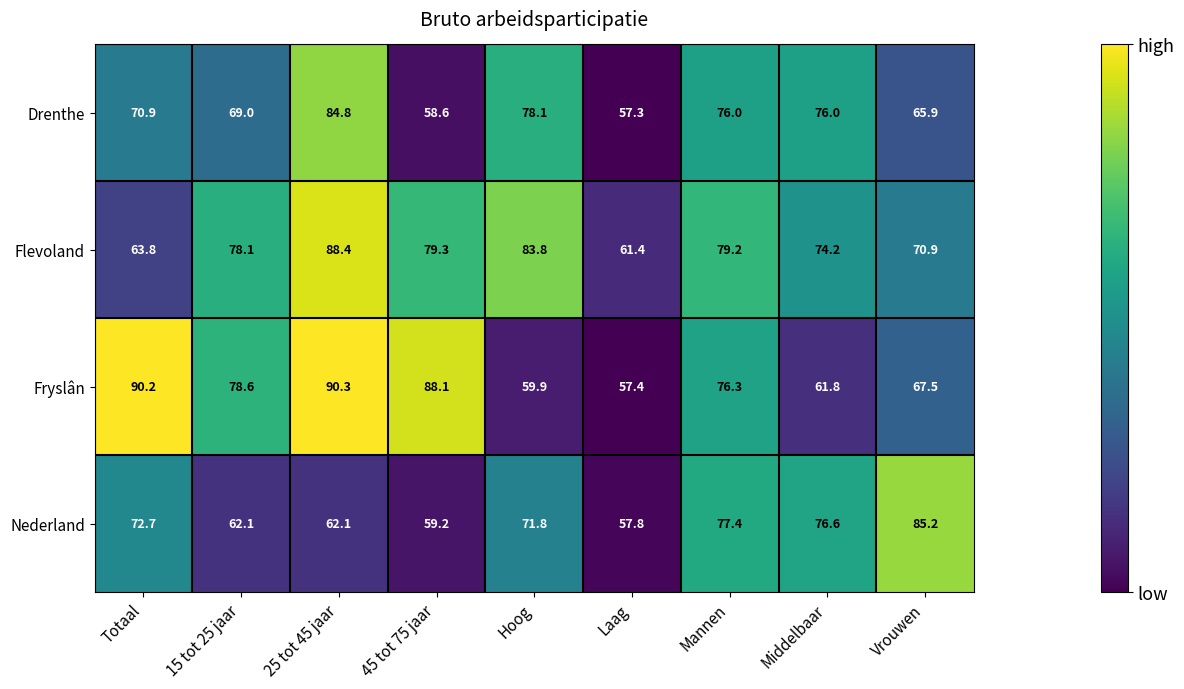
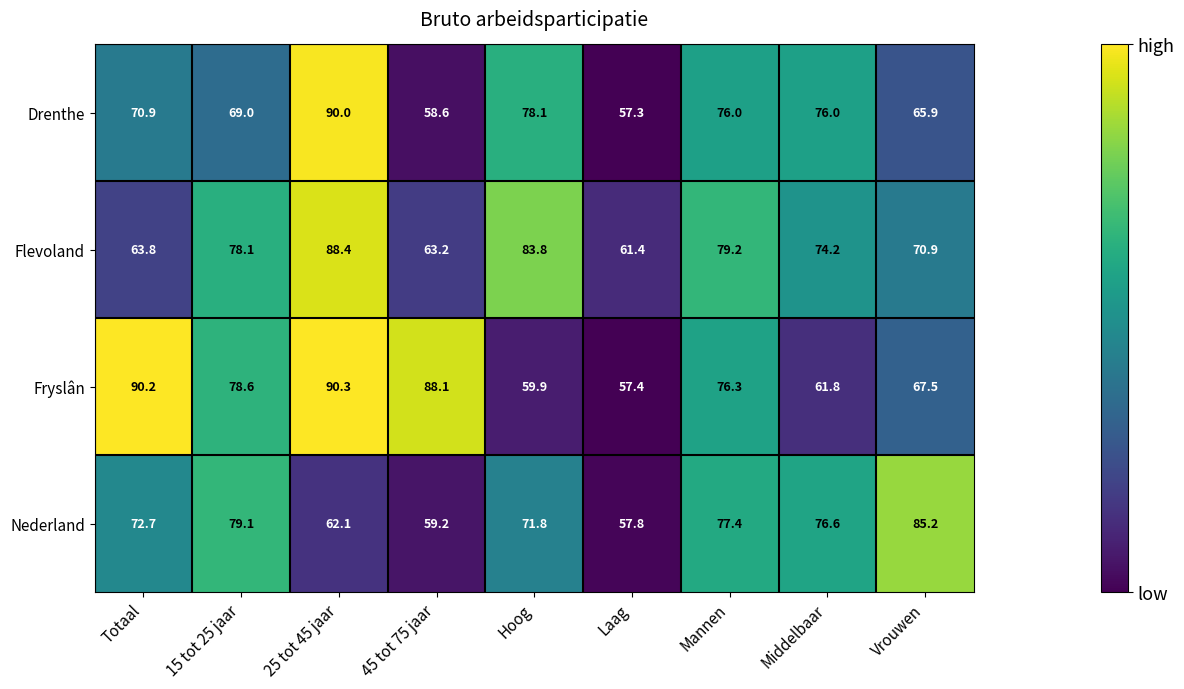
  {
    "Drenthe": {
      "Totaal": 70.9,
      "15 tot 25 jaar": 69.0,
-     "25 tot 45 jaar": 84.8,
+     "25 tot 45 jaar": 90.0,
      "45 tot 75 jaar": 58.6,
      "Hoog": 78.1,
      "Laag": 57.3,
      "Mannen": 76.0,
      "Middelbaar": 76.0,
      "Vrouwen": 65.9
    },
    "Flevoland": {
      "Totaal": 63.8,
      "15 tot 25 jaar": 78.1,
      "25 tot 45 jaar": 88.4,
-     "45 tot 75 jaar": 79.3,
+     "45 tot 75 jaar": 63.2,
      "Hoog": 83.8,
      "Laag": 61.4,
      "Mannen": 79.2,
      "Middelbaar": 74.2,
      "Vrouwen": 70.9
    },
    "Fryslân": {
      "Totaal": 90.2,
      "15 tot 25 jaar": 78.6,
      "25 tot 45 jaar": 90.3,
      "45 tot 75 jaar": 88.1,
      "Hoog": 59.9,
      "Laag": 57.4,
      "Mannen": 76.3,
      "Middelbaar": 61.8,
      "Vrouwen": 67.5
    },
    "Nederland": {
      "Totaal": 72.7,
-     "15 tot 25 jaar": 62.1,
+     "15 tot 25 jaar": 79.1,
      "25 tot 45 jaar": 62.1,
      "45 tot 75 jaar": 59.2,
      "Hoog": 71.8,
      "Laag": 57.8,
      "Mannen": 77.4,
      "Middelbaar": 76.6,
      "Vrouwen": 85.2
    }
  }
